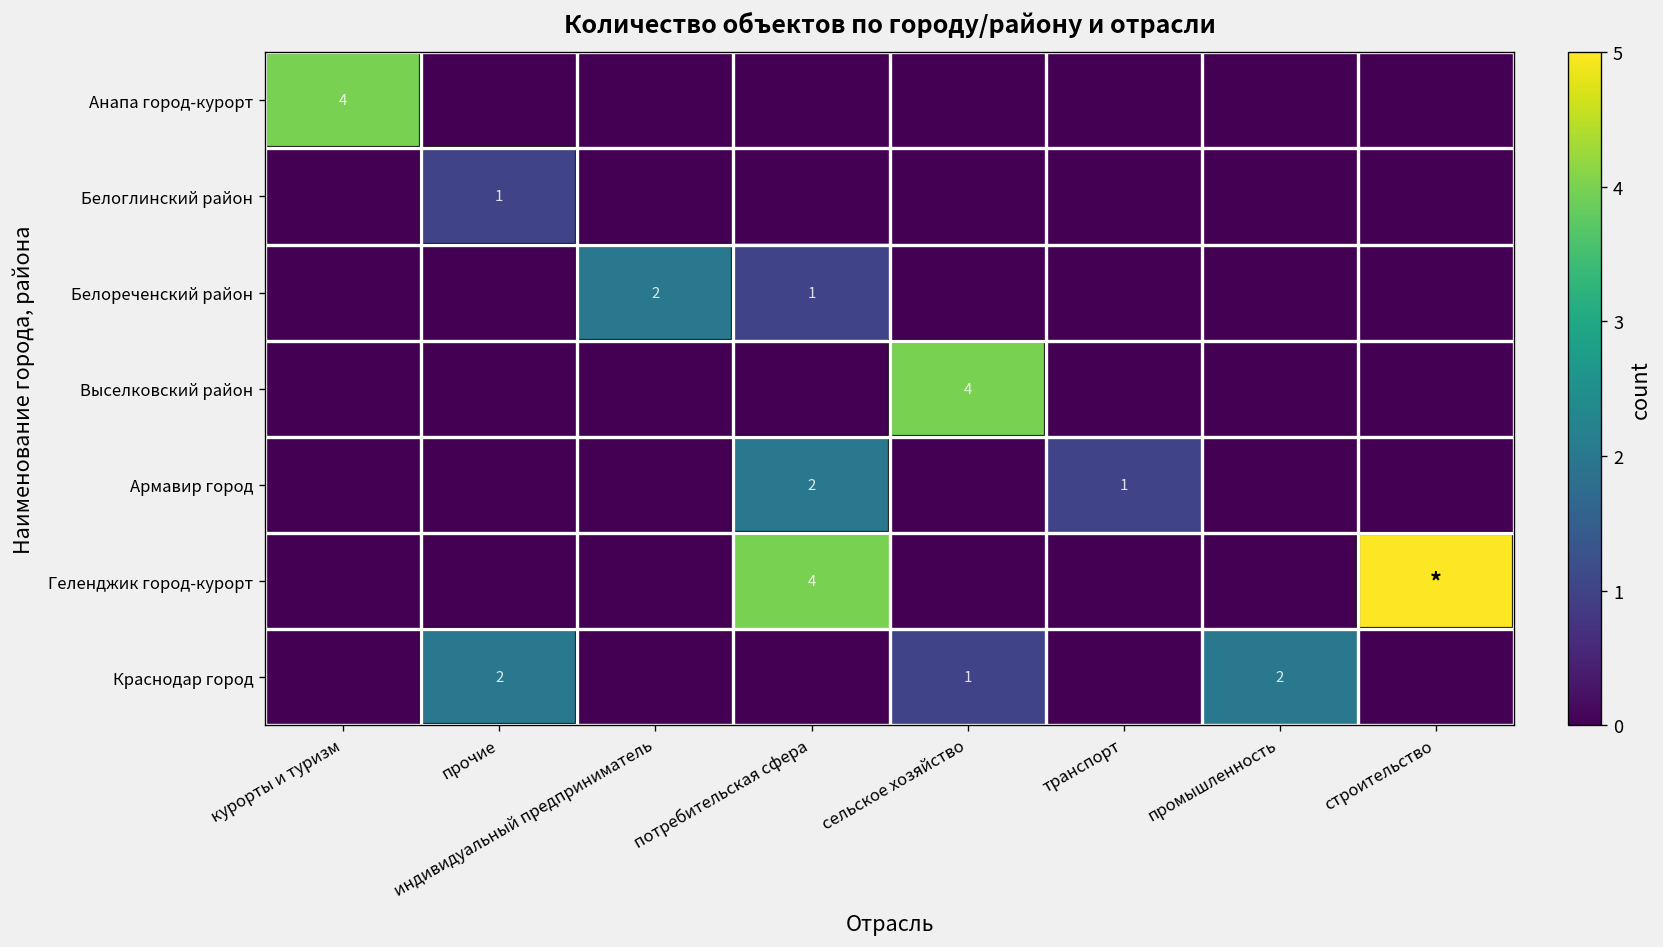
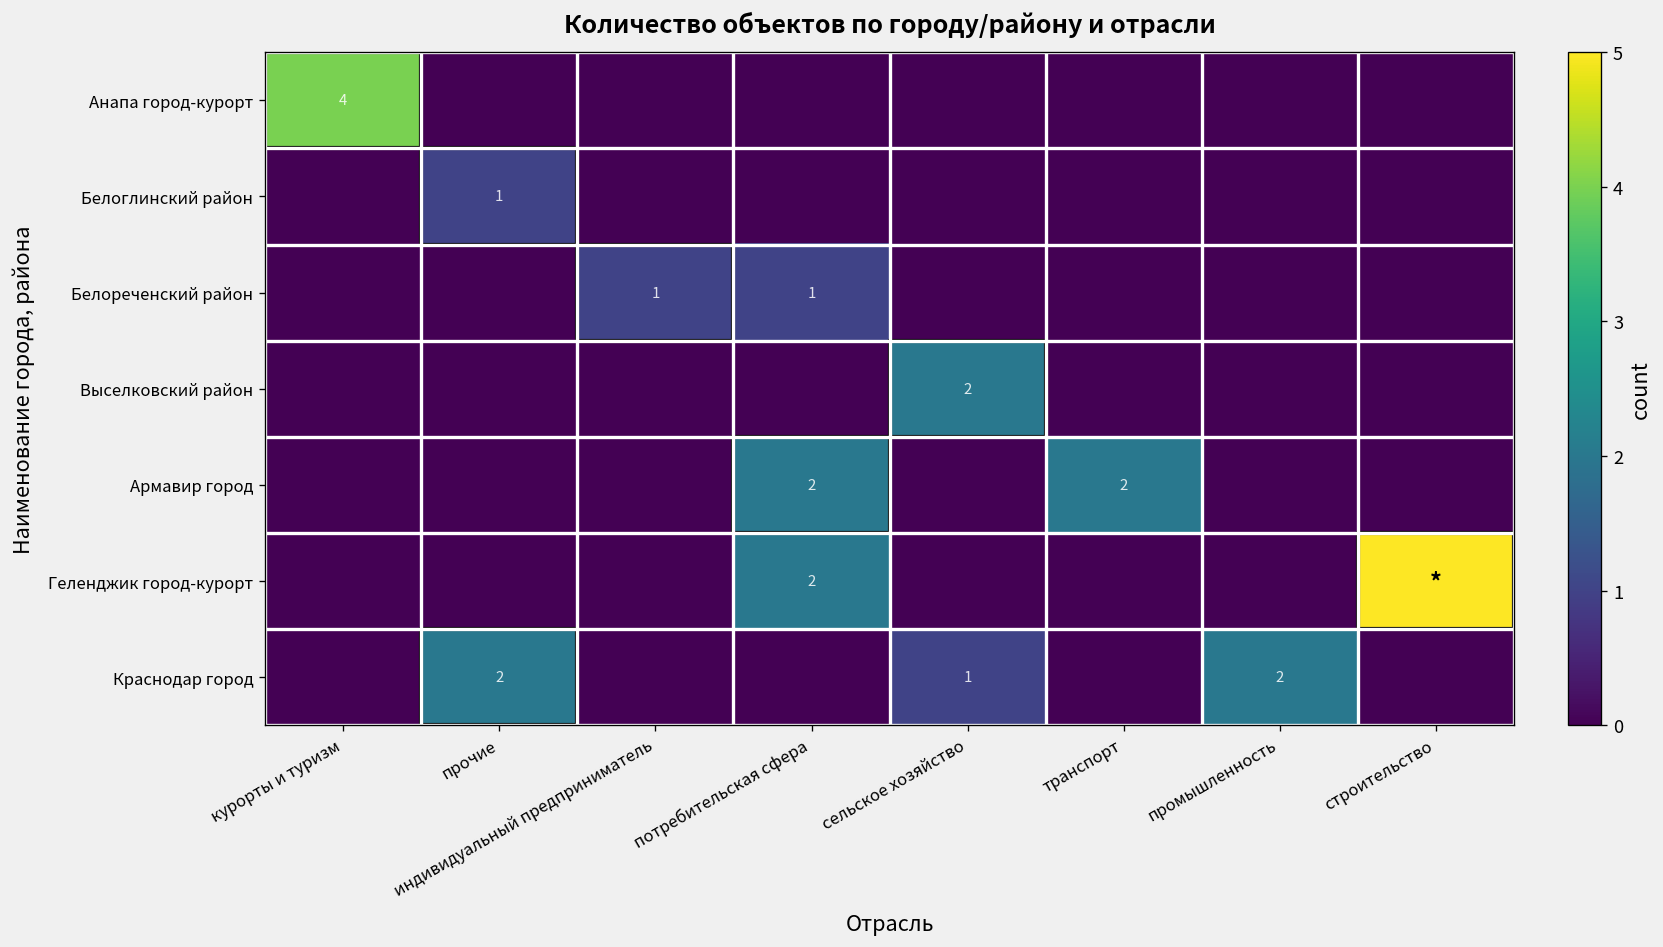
  {
    "Анапа город-курорт": {
      "курорты и туризм": 4
    },
    "Белоглинский район": {
      "прочие": 1
    },
    "Белореченский район": {
-     "индивидуальный предприниматель": 2,
+     "индивидуальный предприниматель": 1,
      "потребительская сфера": 1
    },
    "Выселковский район": {
-     "сельское хозяйство": 4
+     "сельское хозяйство": 2
    },
    "Армавир город": {
      "потребительская сфера": 2,
-     "транспорт": 1
+     "транспорт": 2
    },
    "Геленджик город-курорт": {
-     "потребительская сфера": 4
+     "потребительская сфера": 2
    },
    "Краснодар город": {
      "прочие": 2,
      "сельское хозяйство": 1,
      "промышленность": 2
    }
  }
